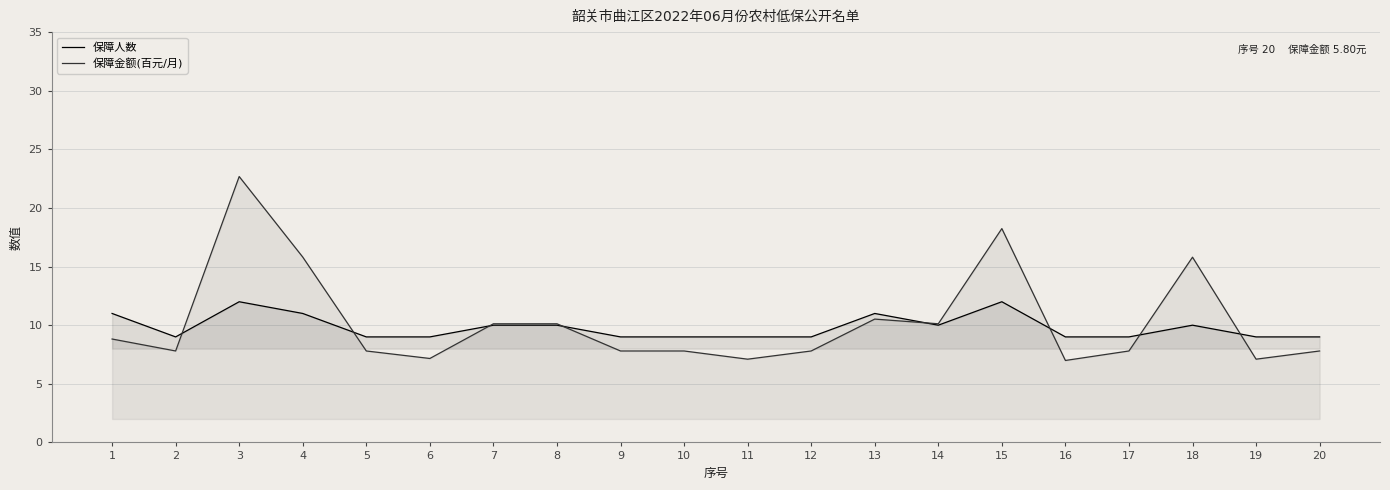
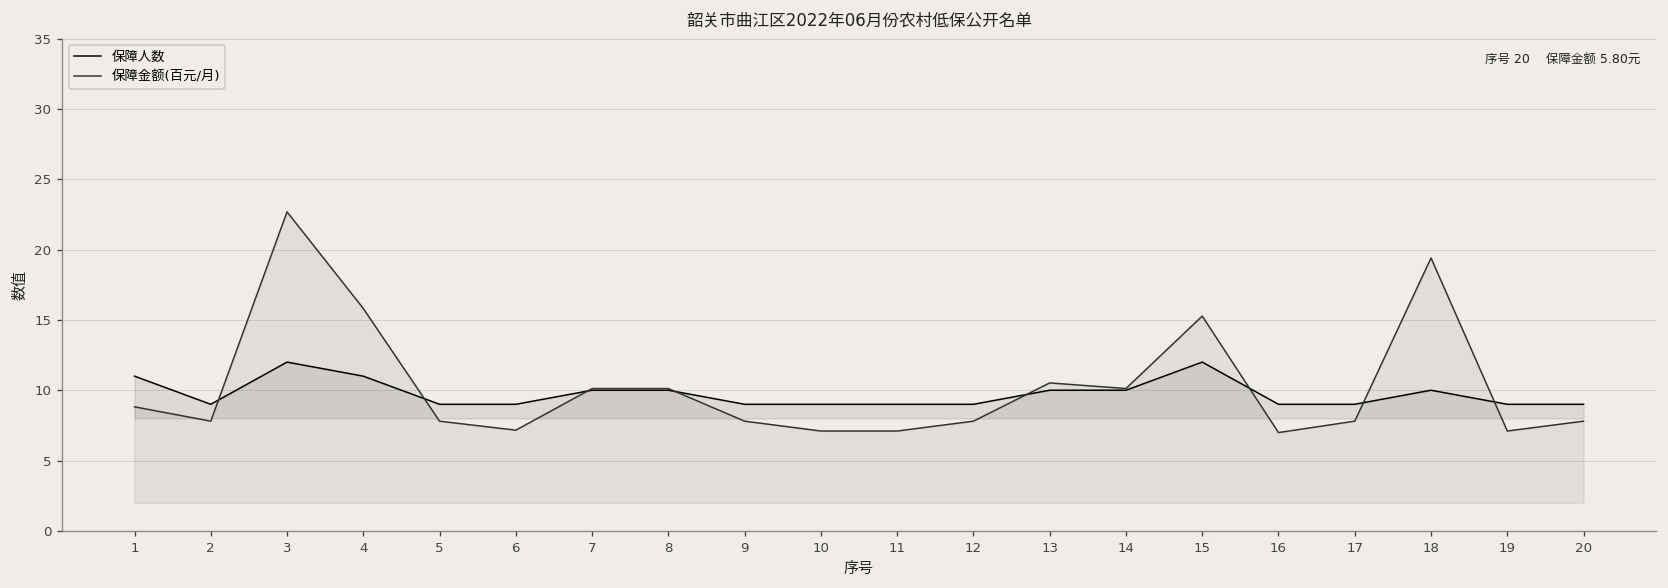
  {
    "保障人数": {
      "1": 11.0,
      "2": 9.0,
      "3": 12.0,
      "4": 11.0,
      "5": 9.0,
      "6": 9.0,
      "9": 9.0,
      "10": 9.0,
      "11": 9.0,
      "12": 9.0,
-     "13": 11.0,
+     "13": 10.0,
      "15": 12.0,
      "16": 9.0,
      "17": 9.0,
      "18": 10.0,
      "19": 9.0,
      "20": 9.0
    },
    "保障金额(百元/月)": {
      "1": 8.8,
      "2": 7.8,
      "3": 22.7,
      "4": 15.8,
      "5": 7.8,
      "6": 7.2,
      "9": 7.8,
-     "10": 7.8,
+     "10": 7.1,
      "11": 7.1,
      "12": 7.8,
      "13": 10.5,
-     "15": 18.2,
+     "15": 15.3,
      "16": 7.0,
      "17": 7.8,
-     "18": 15.8,
+     "18": 19.4,
      "19": 7.1,
      "20": 7.8
    }
  }
